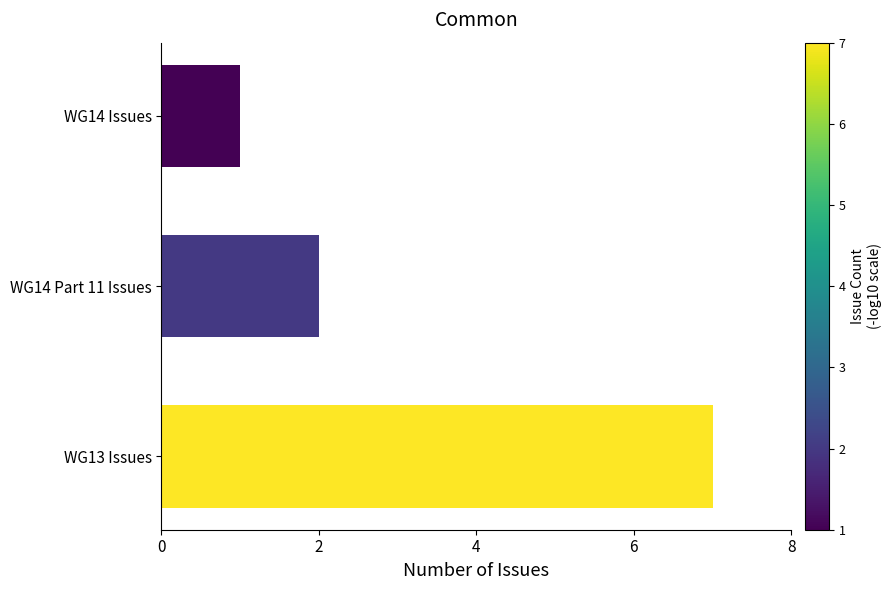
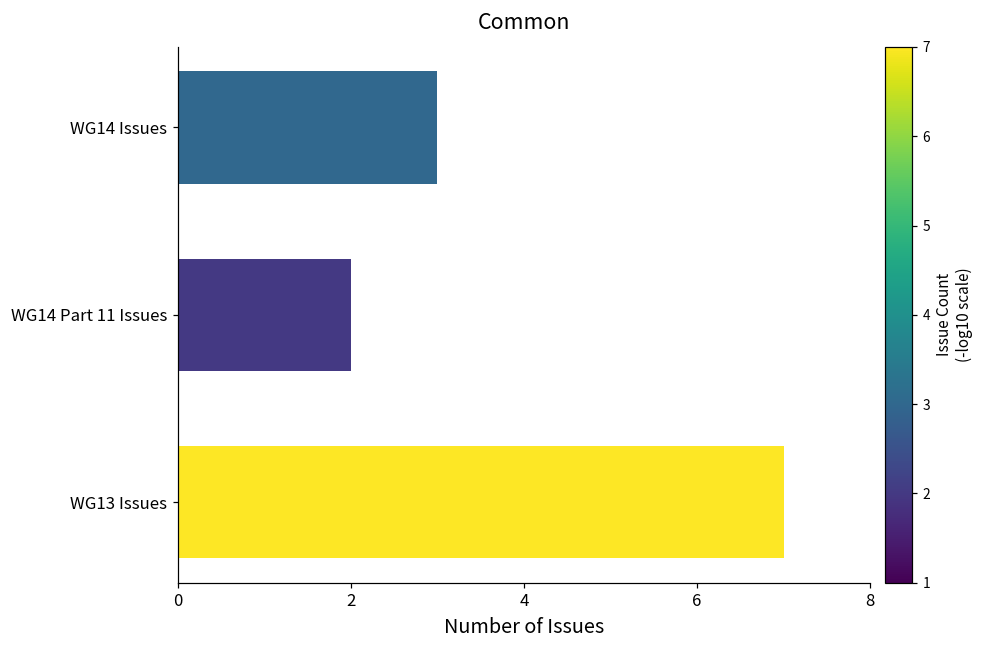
  {
-   "WG14 Issues": 1,
+   "WG14 Issues": 3,
    "WG14 Part 11 Issues": 2,
    "WG13 Issues": 7
  }
